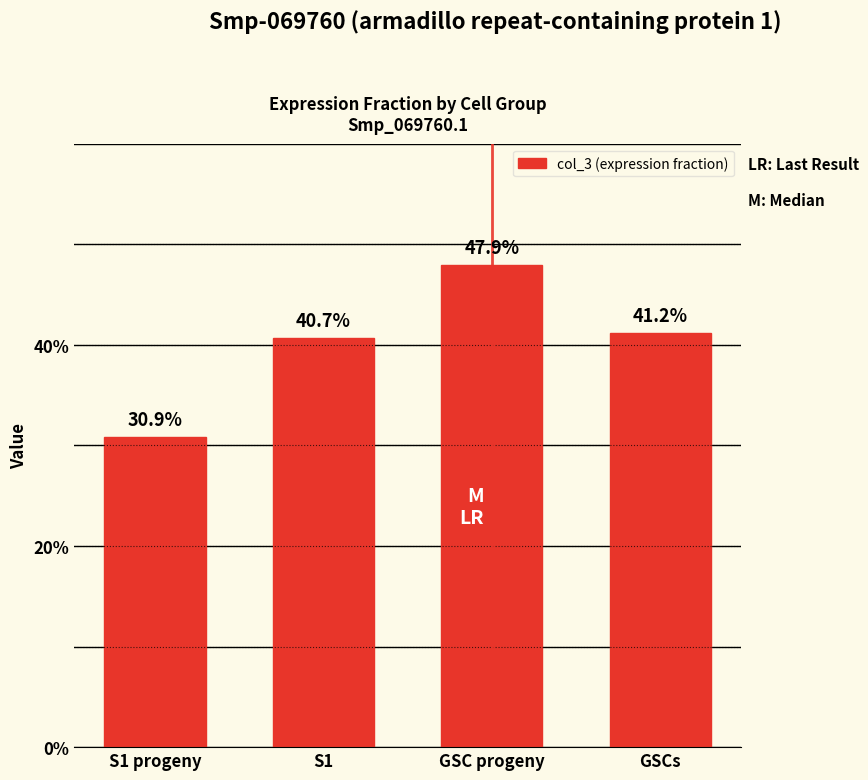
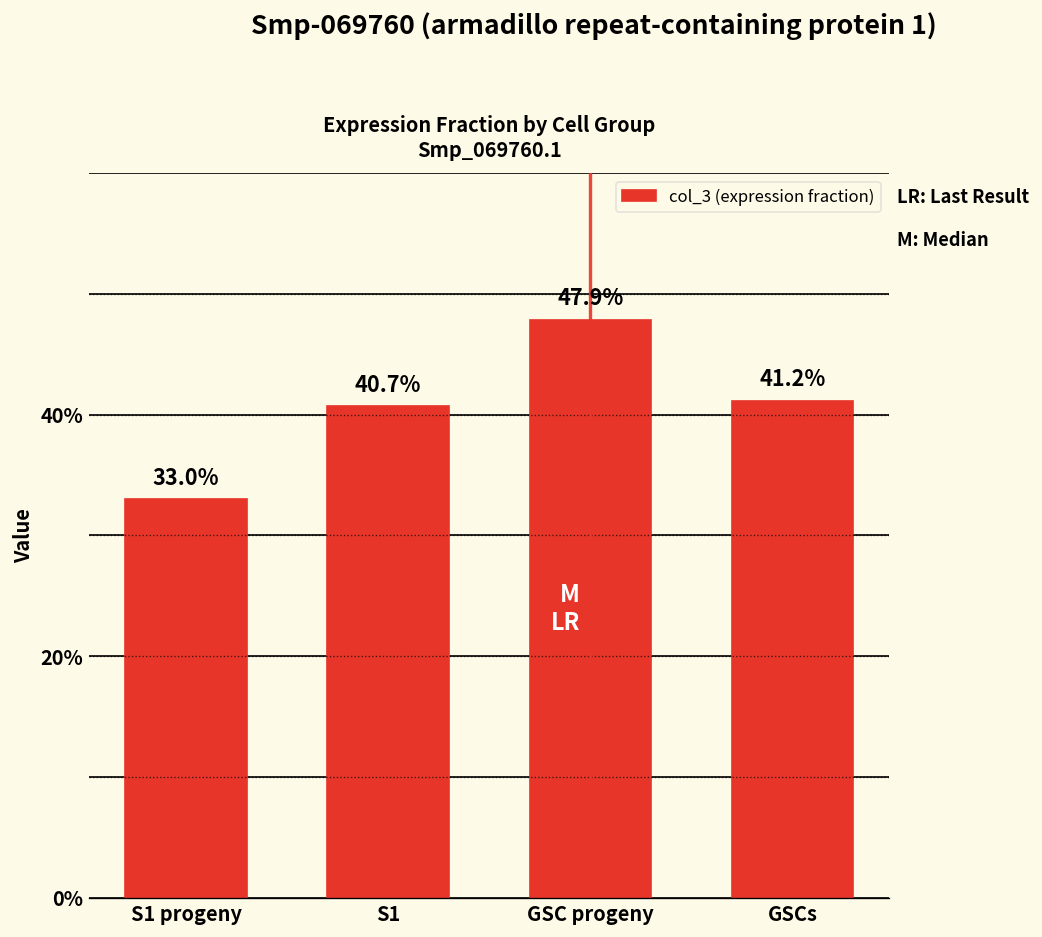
  {
-   "S1 progeny": "30.9%",
+   "S1 progeny": "33.0%",
    "S1": "40.7%",
    "GSC progeny": "47.9%",
    "GSCs": "41.2%"
  }
